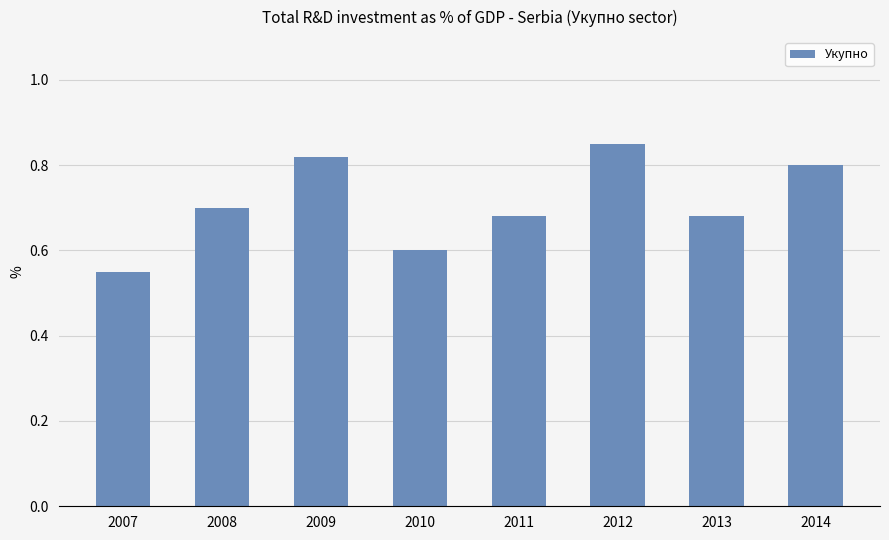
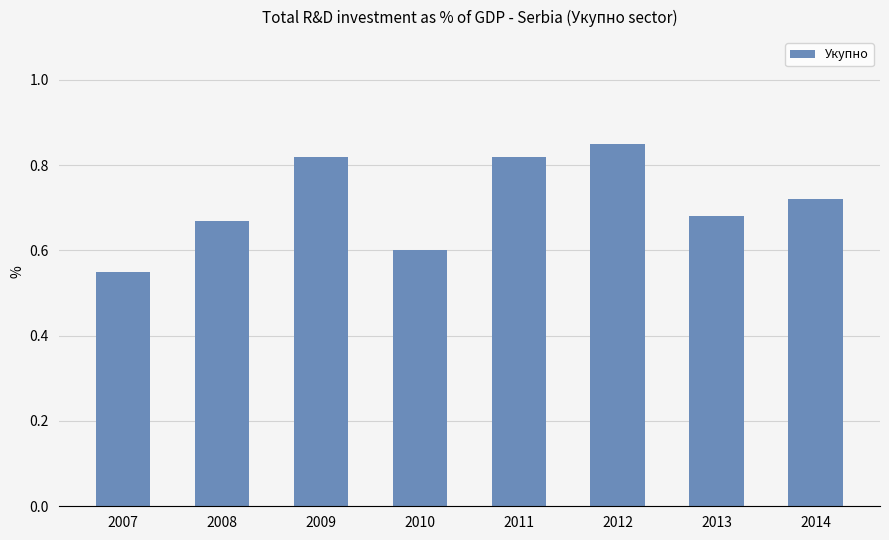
  {
    "2007": 0.55,
-   "2008": 0.70,
+   "2008": 0.67,
    "2009": 0.82,
    "2010": 0.60,
-   "2011": 0.68,
+   "2011": 0.82,
    "2012": 0.85,
    "2013": 0.68,
-   "2014": 0.80
+   "2014": 0.72
  }
